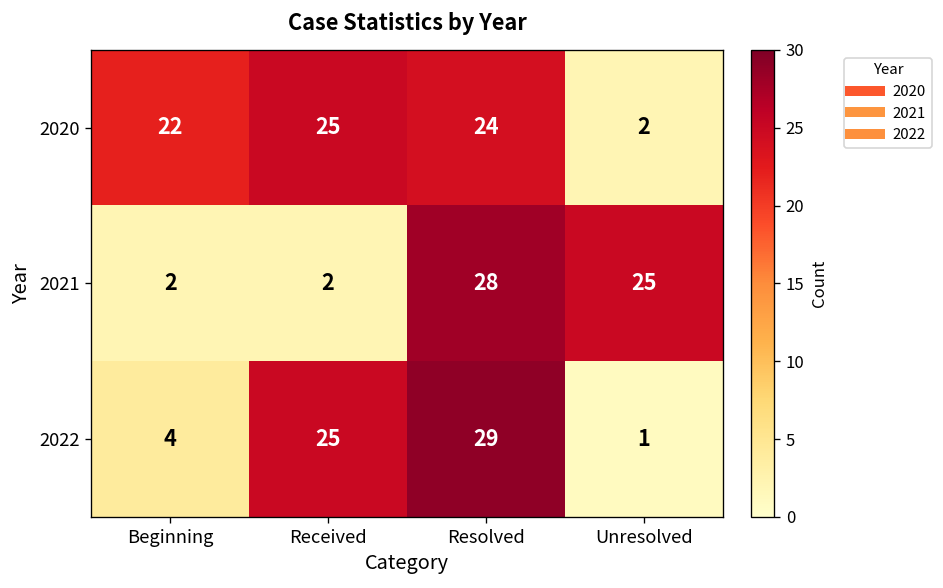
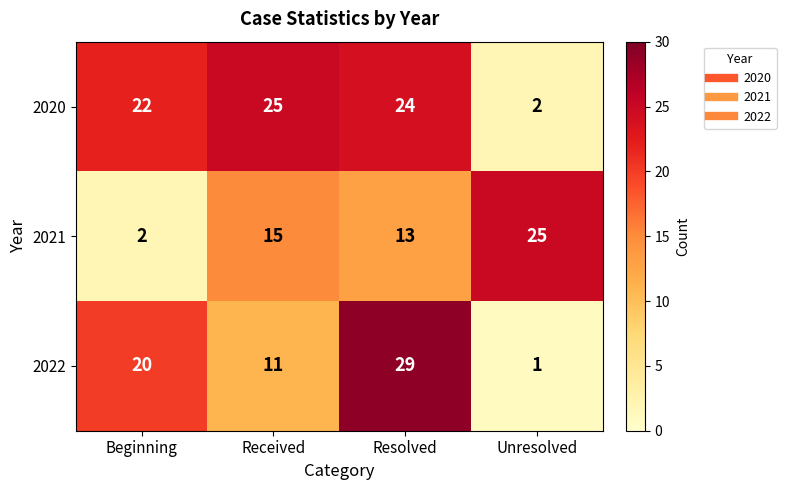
  {
    "2020": {
      "Beginning": 22,
      "Received": 25,
      "Resolved": 24,
      "Unresolved": 2
    },
    "2021": {
      "Beginning": 2,
-     "Received": 2,
-     "Resolved": 28,
+     "Received": 15,
+     "Resolved": 13,
      "Unresolved": 25
    },
    "2022": {
-     "Beginning": 4,
-     "Received": 25,
+     "Beginning": 20,
+     "Received": 11,
      "Resolved": 29,
      "Unresolved": 1
    }
  }
